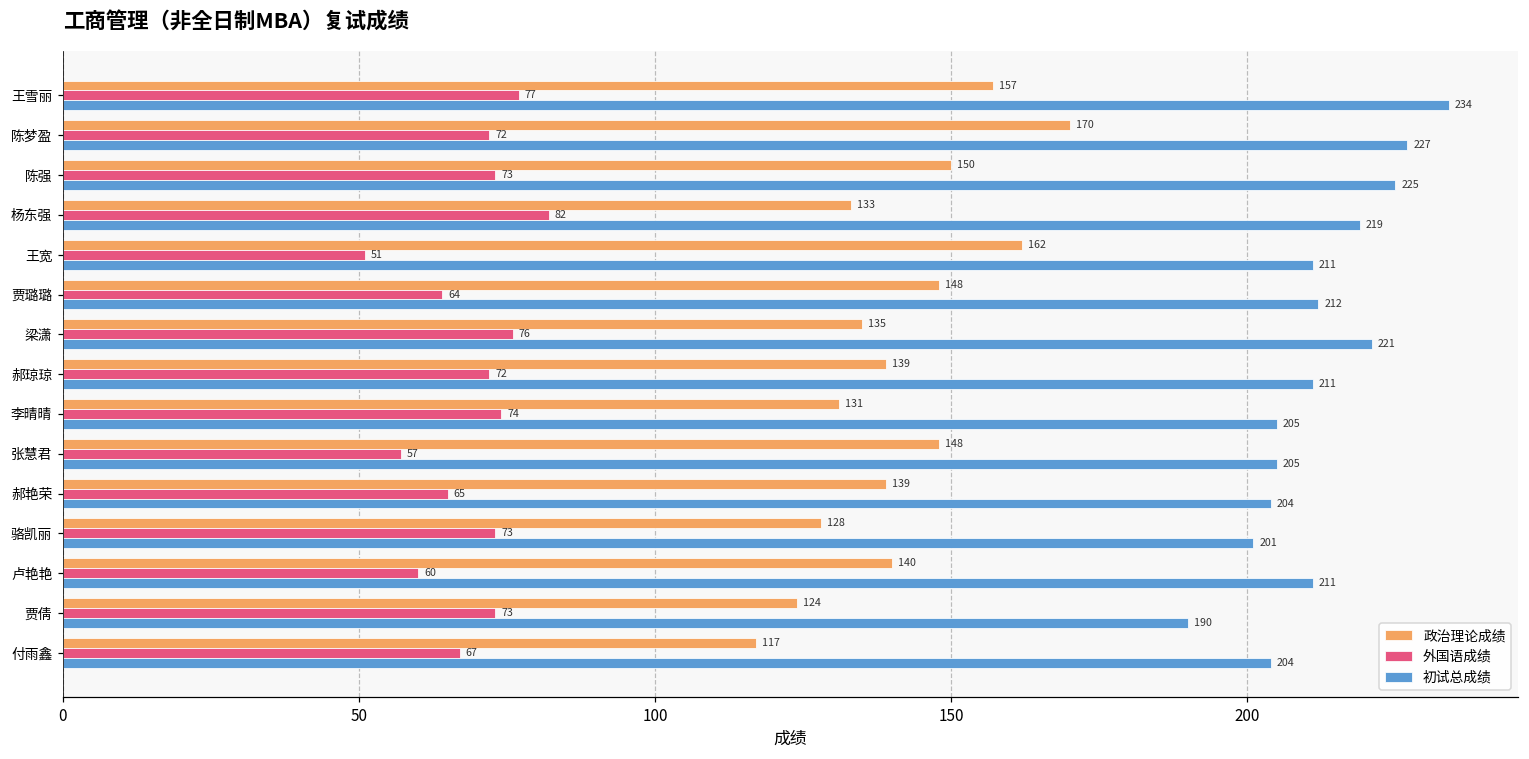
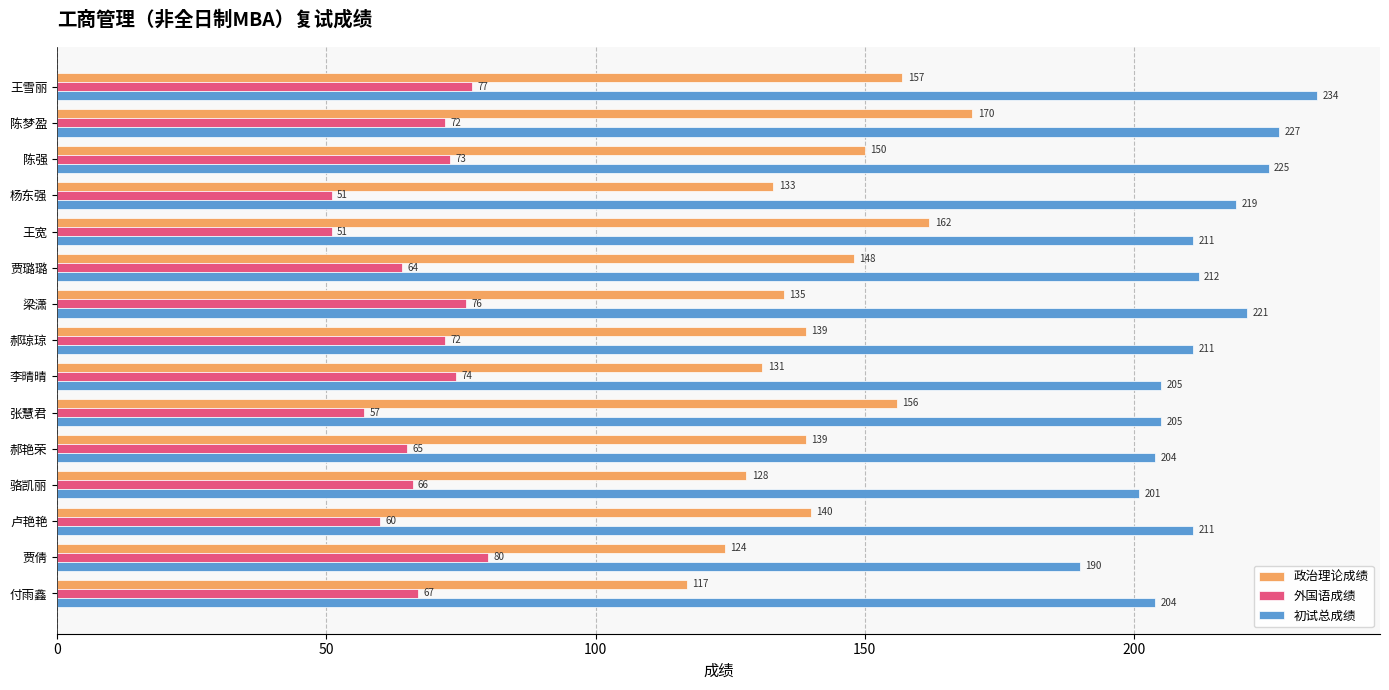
  {
    "政治理论成绩": {
      "王雪丽": 157,
      "陈梦盈": 170,
      "陈强": 150,
      "杨东强": 133,
      "王宽": 162,
      "贾璐璐": 148,
      "梁潇": 135,
      "郝琼琼": 139,
      "李晴晴": 131,
-     "张慧君": 148,
+     "张慧君": 156,
      "郝艳荣": 139,
      "骆凯丽": 128,
      "卢艳艳": 140,
      "贾倩": 124,
      "付雨鑫": 117
    },
    "外国语成绩": {
      "王雪丽": 77,
      "陈梦盈": 72,
      "陈强": 73,
-     "杨东强": 82,
+     "杨东强": 51,
      "王宽": 51,
      "贾璐璐": 64,
      "梁潇": 76,
      "郝琼琼": 72,
      "李晴晴": 74,
      "张慧君": 57,
      "郝艳荣": 65,
-     "骆凯丽": 73,
+     "骆凯丽": 66,
      "卢艳艳": 60,
-     "贾倩": 73,
+     "贾倩": 80,
      "付雨鑫": 67
    },
    "初试总成绩": {
      "王雪丽": 234,
      "陈梦盈": 227,
      "陈强": 225,
      "杨东强": 219,
      "王宽": 211,
      "贾璐璐": 212,
      "梁潇": 221,
      "郝琼琼": 211,
      "李晴晴": 205,
      "张慧君": 205,
      "郝艳荣": 204,
      "骆凯丽": 201,
      "卢艳艳": 211,
      "贾倩": 190,
      "付雨鑫": 204
    }
  }
